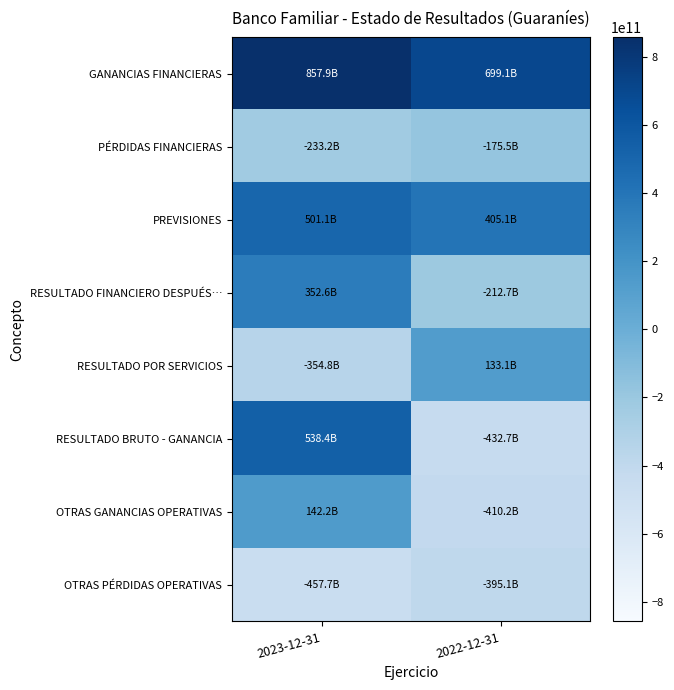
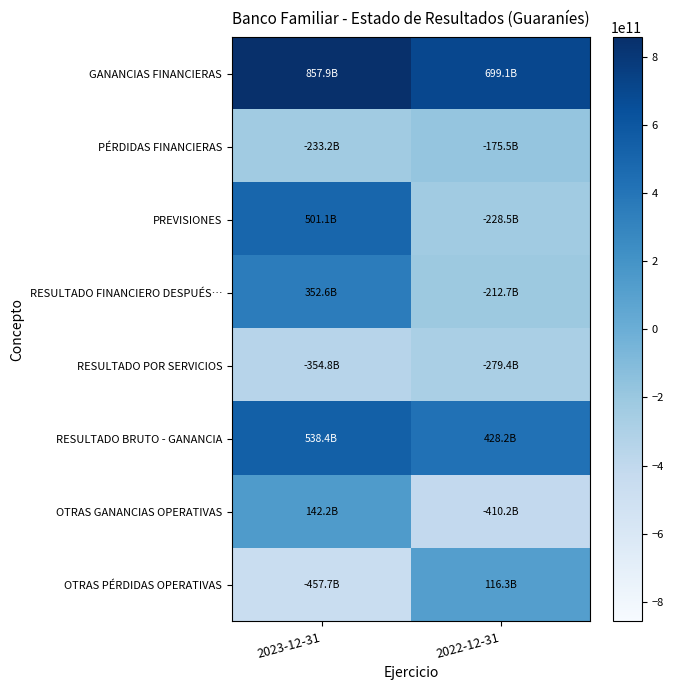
  {
    "GANANCIAS FINANCIERAS": {
      "2023-12-31": "857.9B",
      "2022-12-31": "699.1B"
    },
    "PÉRDIDAS FINANCIERAS": {
      "2023-12-31": "-233.2B",
      "2022-12-31": "-175.5B"
    },
    "PREVISIONES": {
      "2023-12-31": "501.1B",
-     "2022-12-31": "405.1B"
+     "2022-12-31": "-228.5B"
    },
    "RESULTADO FINANCIERO DESPUÉS…": {
      "2023-12-31": "352.6B",
      "2022-12-31": "-212.7B"
    },
    "RESULTADO POR SERVICIOS": {
      "2023-12-31": "-354.8B",
-     "2022-12-31": "133.1B"
+     "2022-12-31": "-279.4B"
    },
    "RESULTADO BRUTO - GANANCIA": {
      "2023-12-31": "538.4B",
-     "2022-12-31": "-432.7B"
+     "2022-12-31": "428.2B"
    },
    "OTRAS GANANCIAS OPERATIVAS": {
      "2023-12-31": "142.2B",
      "2022-12-31": "-410.2B"
    },
    "OTRAS PÉRDIDAS OPERATIVAS": {
      "2023-12-31": "-457.7B",
-     "2022-12-31": "-395.1B"
+     "2022-12-31": "116.3B"
    }
  }
